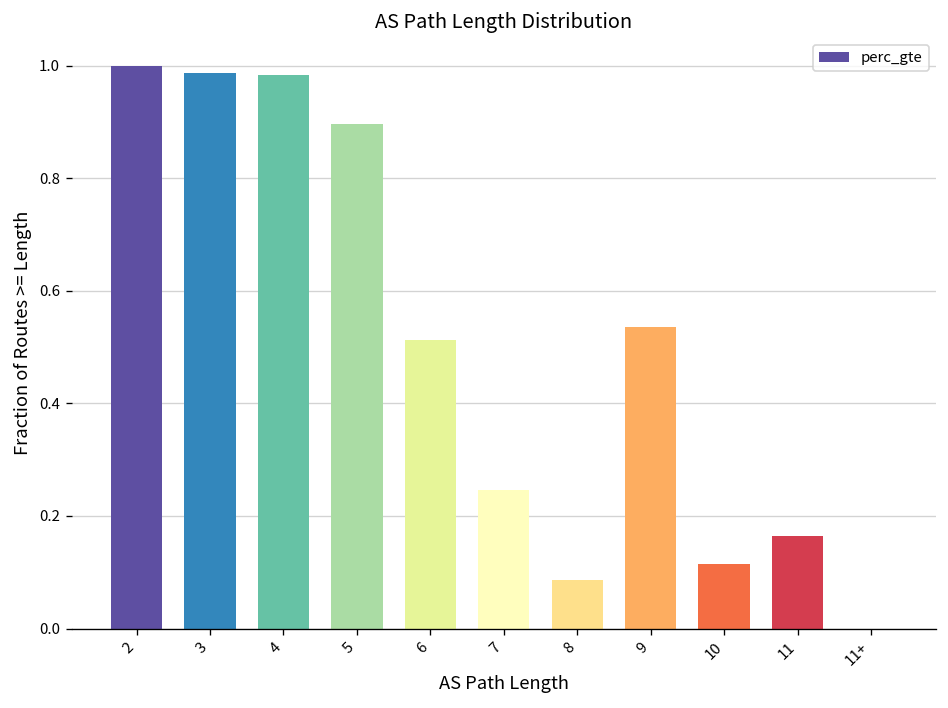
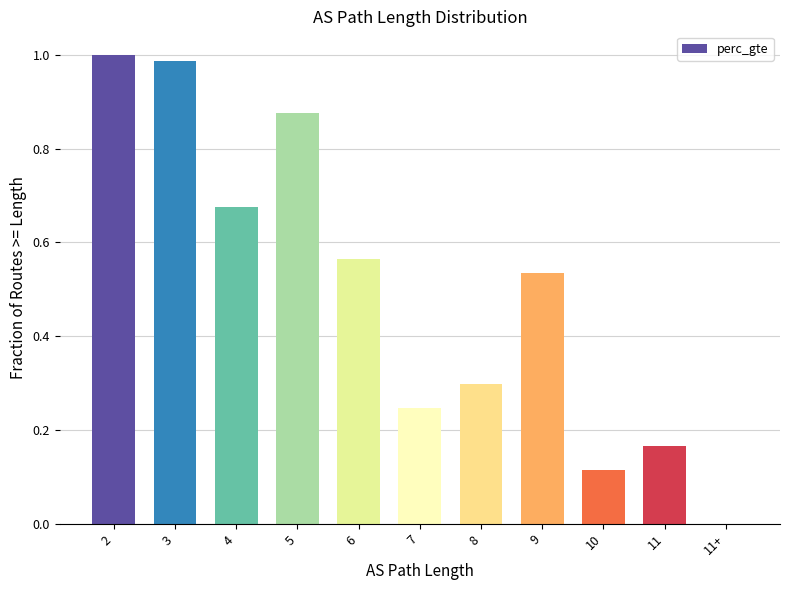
  {
    "2": 1.00,
    "3": 0.99,
-   "4": 0.98,
-   "5": 0.90,
-   "6": 0.51,
+   "4": 0.67,
+   "5": 0.88,
+   "6": 0.56,
    "7": 0.25,
-   "8": 0.09,
+   "8": 0.30,
    "9": 0.54,
    "10": 0.11,
    "11": 0.17,
    "11+": 0.00
  }
